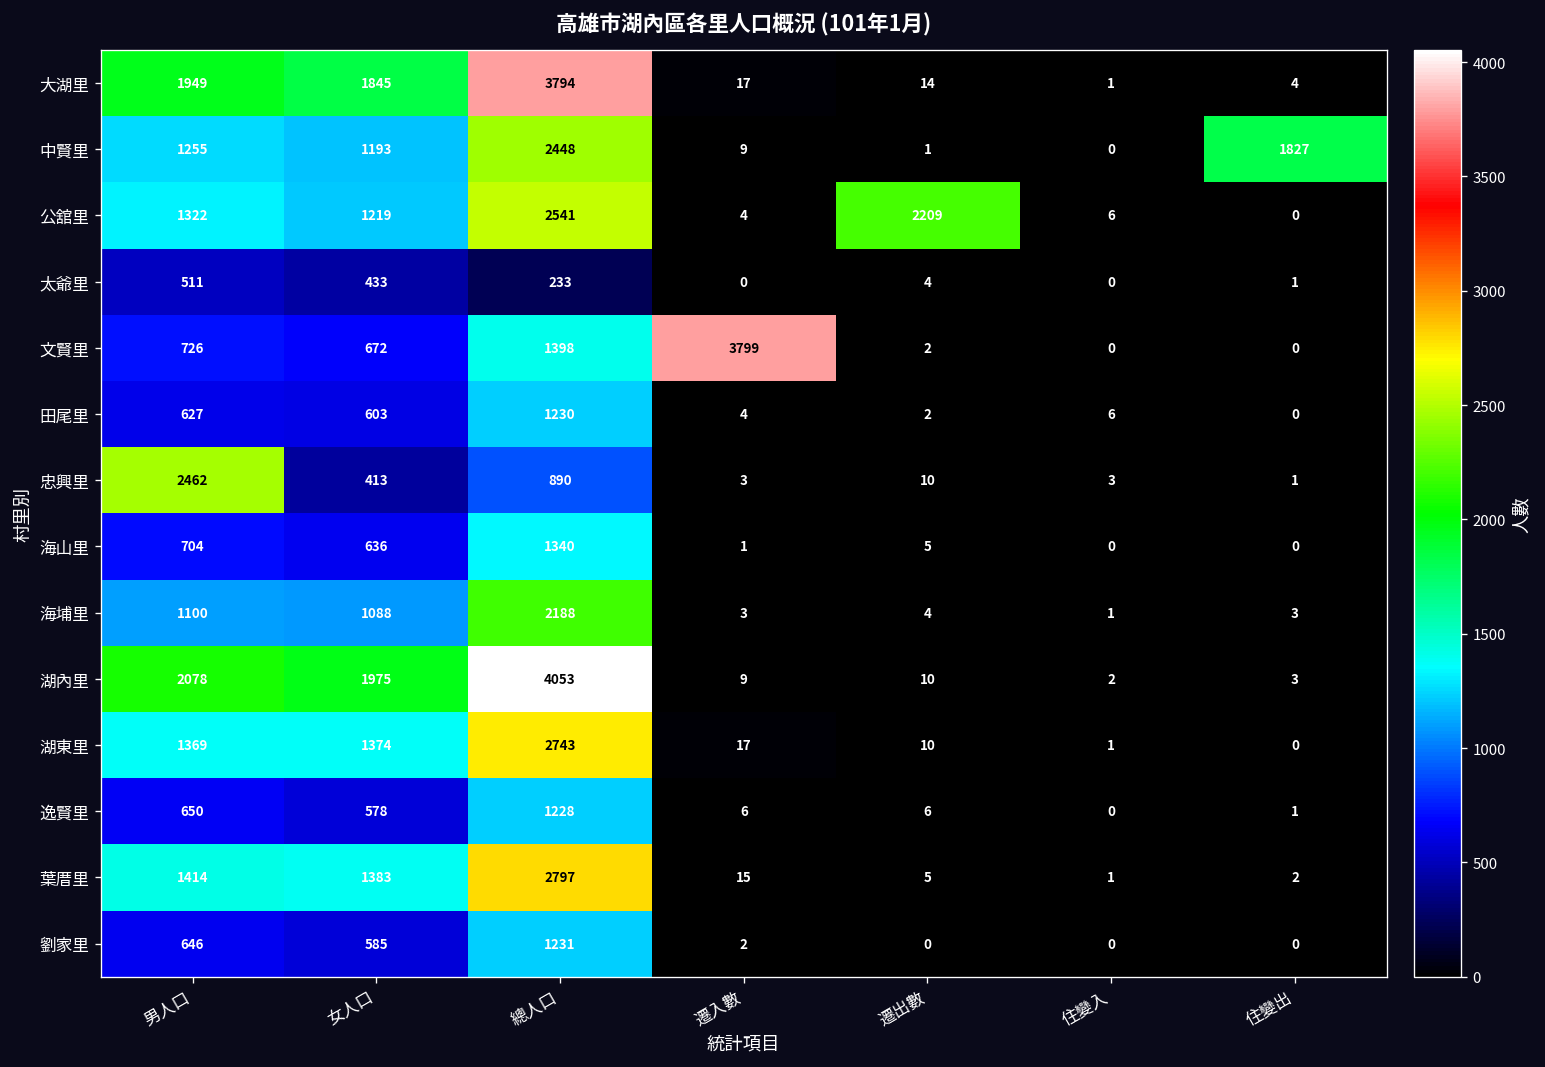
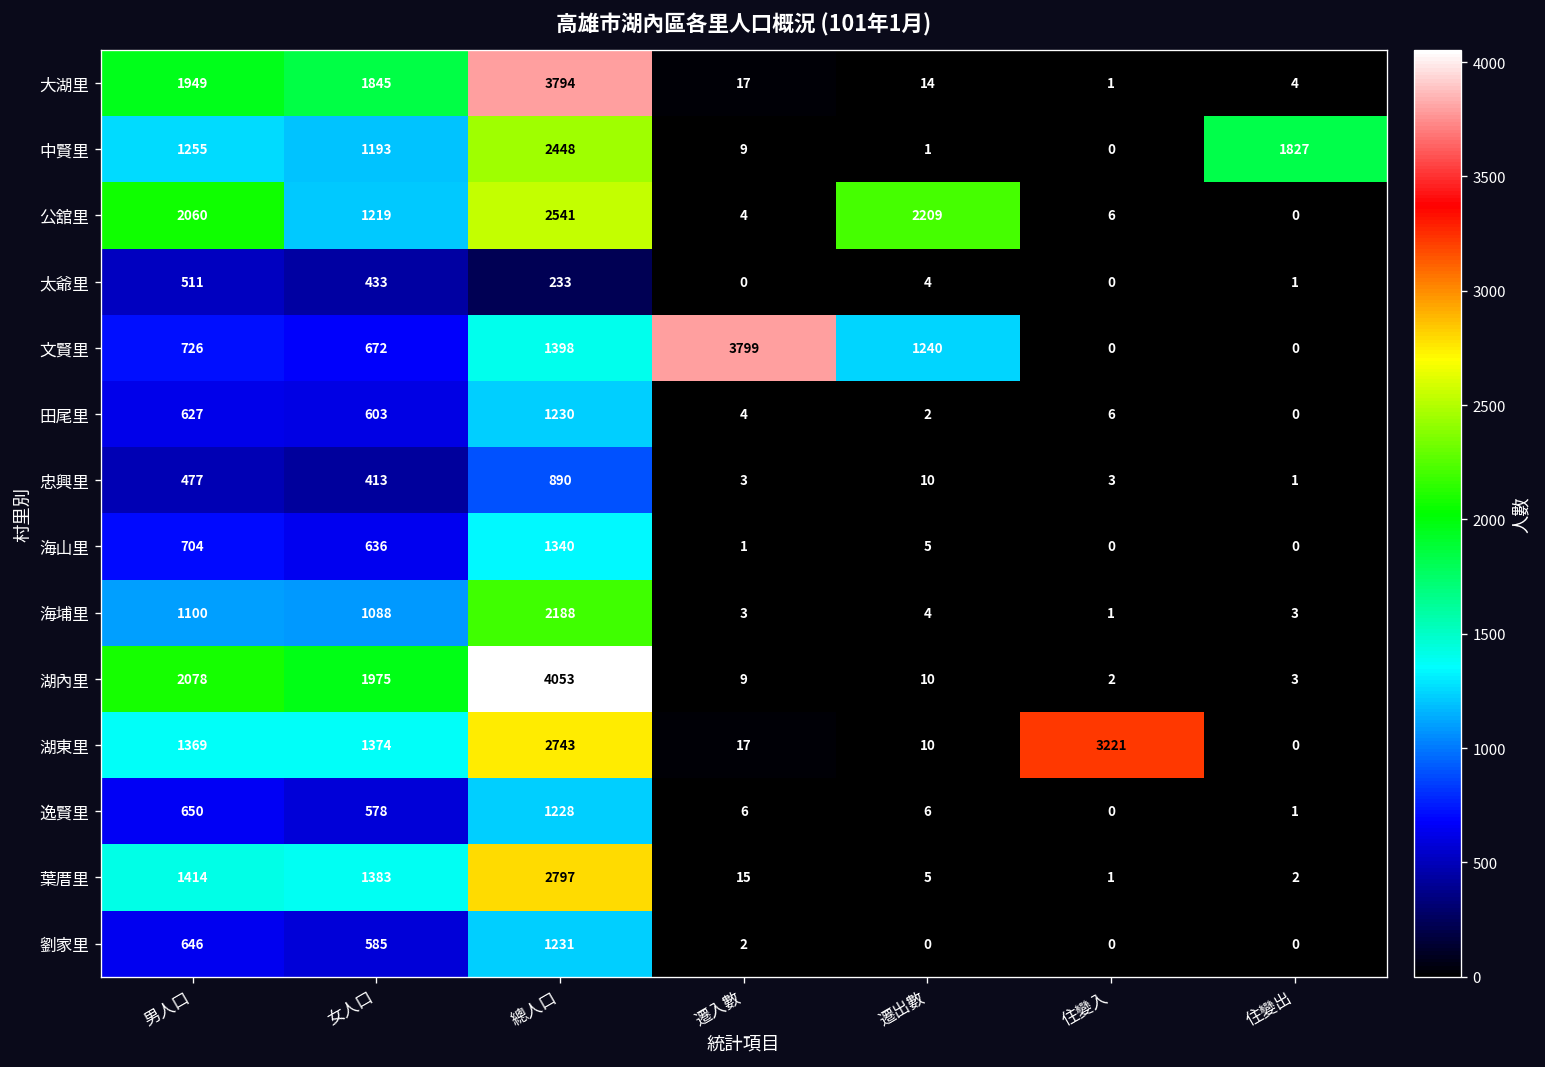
  {
    "大湖里": {
      "男人口": 1949,
      "女人口": 1845,
      "總人口": 3794,
      "遷入數": 17,
      "遷出數": 14,
      "住變入": 1,
      "住變出": 4
    },
    "中賢里": {
      "男人口": 1255,
      "女人口": 1193,
      "總人口": 2448,
      "遷入數": 9,
      "遷出數": 1,
      "住變入": 0,
      "住變出": 1827
    },
    "公舘里": {
-     "男人口": 1322,
+     "男人口": 2060,
      "女人口": 1219,
      "總人口": 2541,
      "遷入數": 4,
      "遷出數": 2209,
      "住變入": 6,
      "住變出": 0
    },
    "太爺里": {
      "男人口": 511,
      "女人口": 433,
      "總人口": 233,
      "遷入數": 0,
      "遷出數": 4,
      "住變入": 0,
      "住變出": 1
    },
    "文賢里": {
      "男人口": 726,
      "女人口": 672,
      "總人口": 1398,
      "遷入數": 3799,
-     "遷出數": 2,
+     "遷出數": 1240,
      "住變入": 0,
      "住變出": 0
    },
    "田尾里": {
      "男人口": 627,
      "女人口": 603,
      "總人口": 1230,
      "遷入數": 4,
      "遷出數": 2,
      "住變入": 6,
      "住變出": 0
    },
    "忠興里": {
-     "男人口": 2462,
+     "男人口": 477,
      "女人口": 413,
      "總人口": 890,
      "遷入數": 3,
      "遷出數": 10,
      "住變入": 3,
      "住變出": 1
    },
    "海山里": {
      "男人口": 704,
      "女人口": 636,
      "總人口": 1340,
      "遷入數": 1,
      "遷出數": 5,
      "住變入": 0,
      "住變出": 0
    },
    "海埔里": {
      "男人口": 1100,
      "女人口": 1088,
      "總人口": 2188,
      "遷入數": 3,
      "遷出數": 4,
      "住變入": 1,
      "住變出": 3
    },
    "湖內里": {
      "男人口": 2078,
      "女人口": 1975,
      "總人口": 4053,
      "遷入數": 9,
      "遷出數": 10,
      "住變入": 2,
      "住變出": 3
    },
    "湖東里": {
      "男人口": 1369,
      "女人口": 1374,
      "總人口": 2743,
      "遷入數": 17,
      "遷出數": 10,
-     "住變入": 1,
+     "住變入": 3221,
      "住變出": 0
    },
    "逸賢里": {
      "男人口": 650,
      "女人口": 578,
      "總人口": 1228,
      "遷入數": 6,
      "遷出數": 6,
      "住變入": 0,
      "住變出": 1
    },
    "葉厝里": {
      "男人口": 1414,
      "女人口": 1383,
      "總人口": 2797,
      "遷入數": 15,
      "遷出數": 5,
      "住變入": 1,
      "住變出": 2
    },
    "劉家里": {
      "男人口": 646,
      "女人口": 585,
      "總人口": 1231,
      "遷入數": 2,
      "遷出數": 0,
      "住變入": 0,
      "住變出": 0
    }
  }
